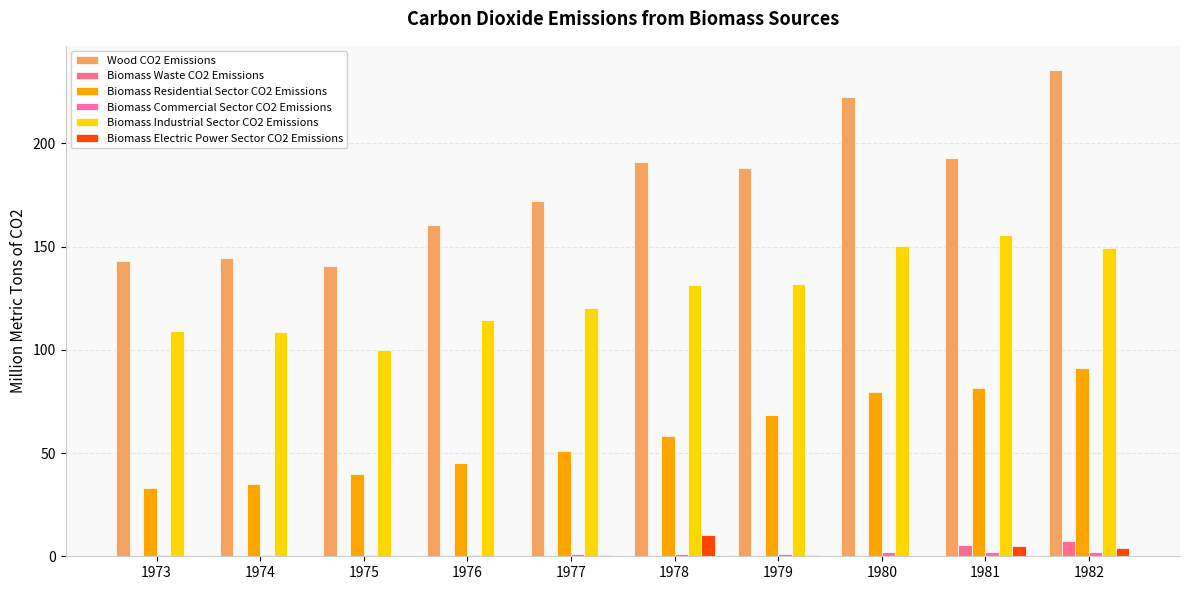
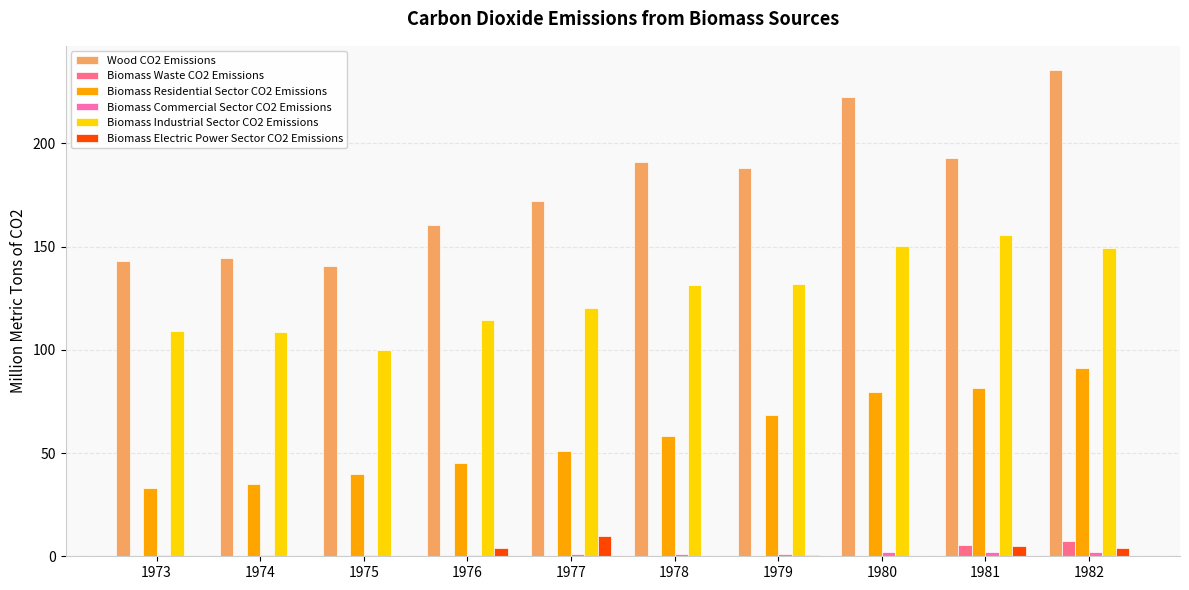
  {
    "Wood CO2 Emissions": {
      "1973": 143,
      "1974": 144,
      "1975": 140,
      "1976": 161,
      "1977": 172,
      "1978": 191,
      "1979": 188,
      "1980": 223,
      "1981": 193,
      "1982": 235
    },
    "Biomass Electric Power Sector CO2 Emissions": {
-     "1976": 0,
-     "1977": 0,
-     "1978": 10,
+     "1976": 4,
+     "1977": 10,
+     "1978": 0,
      "1981": 5,
      "1982": 4
    }
  }
